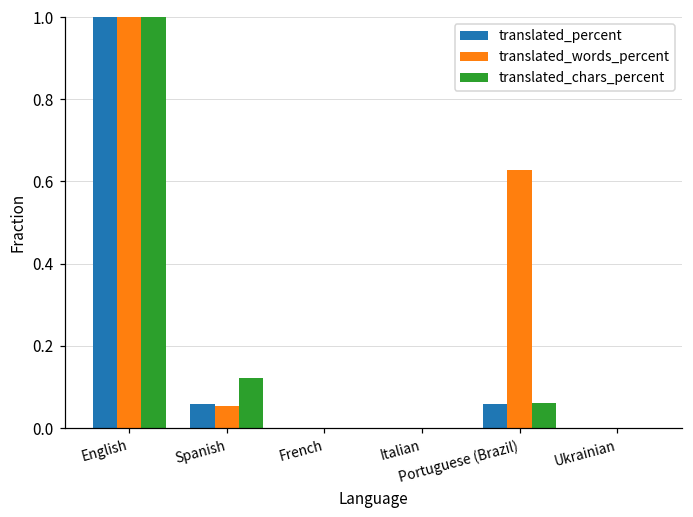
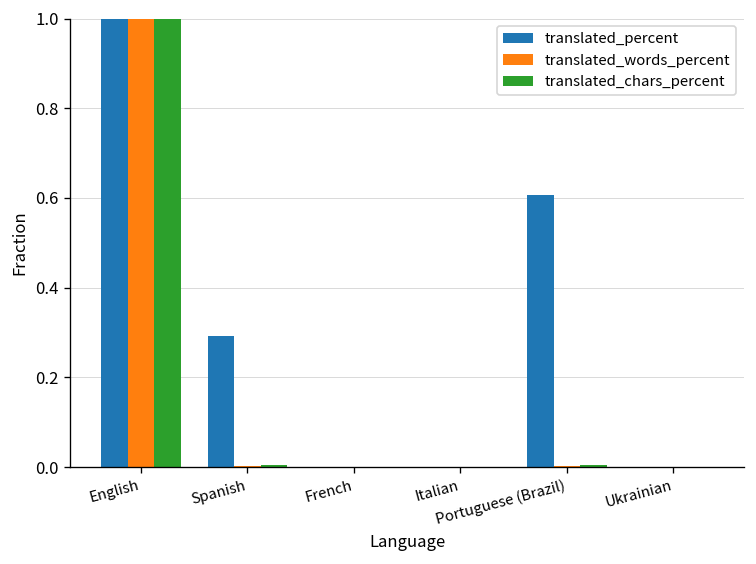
  {
    "translated_percent": {
      "English": 1.00,
-     "Spanish": 0.06,
+     "Spanish": 0.29,
      "French": 0.00,
      "Italian": 0.00,
-     "Portuguese (Brazil)": 0.06,
+     "Portuguese (Brazil)": 0.61,
      "Ukrainian": 0.00
    },
    "translated_words_percent": {
      "English": 1.00,
-     "Spanish": 0.05,
+     "Spanish": 0.00,
      "French": 0.00,
      "Italian": 0.00,
-     "Portuguese (Brazil)": 0.63,
+     "Portuguese (Brazil)": 0.00,
      "Ukrainian": 0.00
    },
    "translated_chars_percent": {
      "English": 1.00,
-     "Spanish": 0.12,
+     "Spanish": 0.00,
      "French": 0.00,
      "Italian": 0.00,
-     "Portuguese (Brazil)": 0.06,
+     "Portuguese (Brazil)": 0.00,
      "Ukrainian": 0.00
    }
  }
